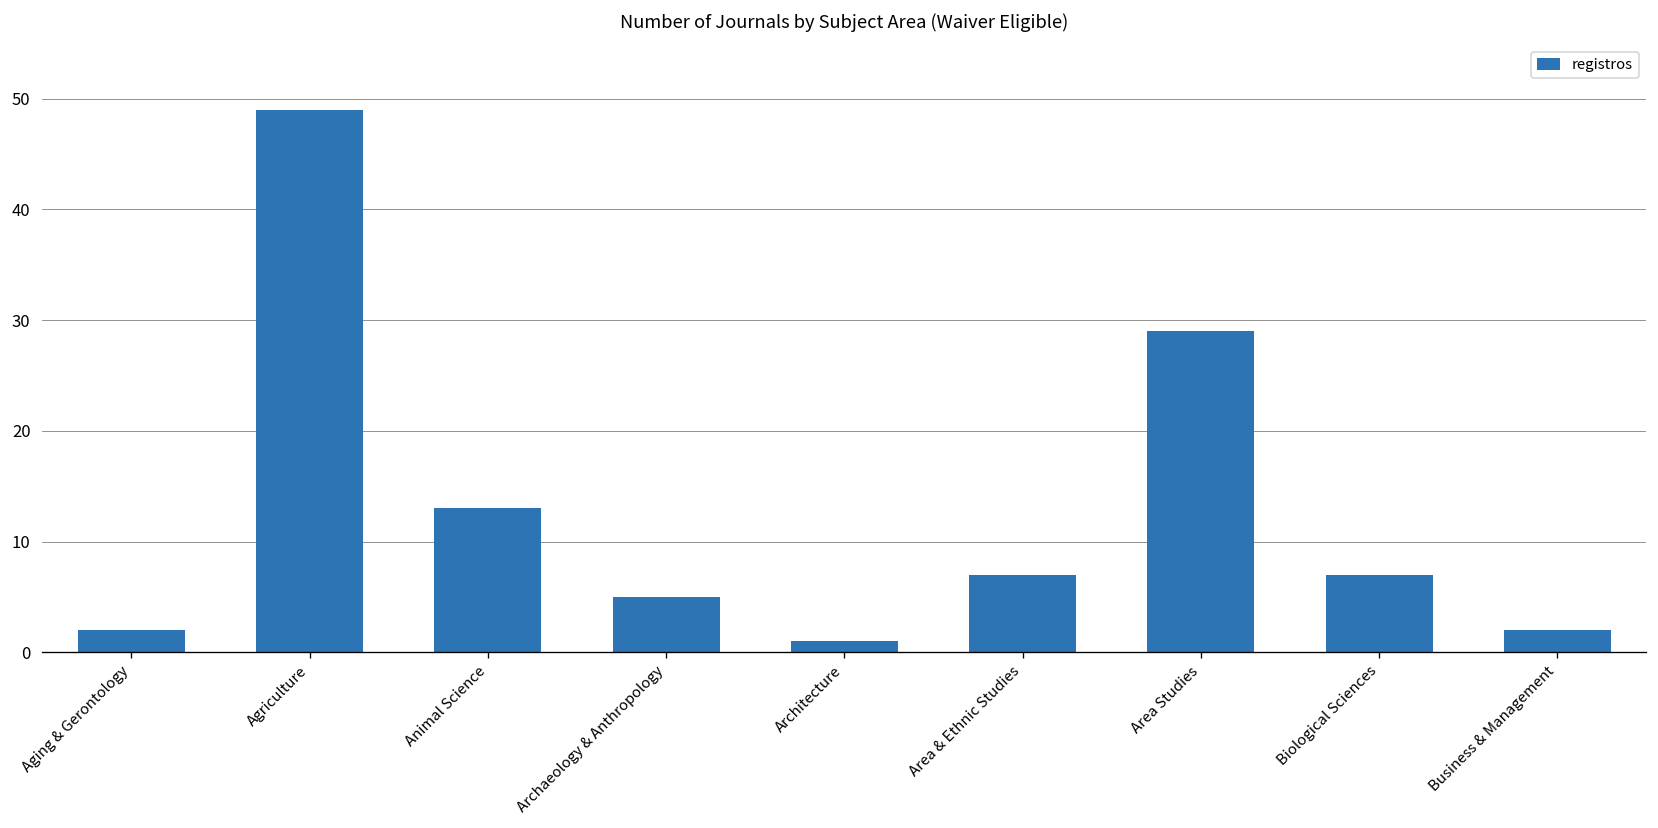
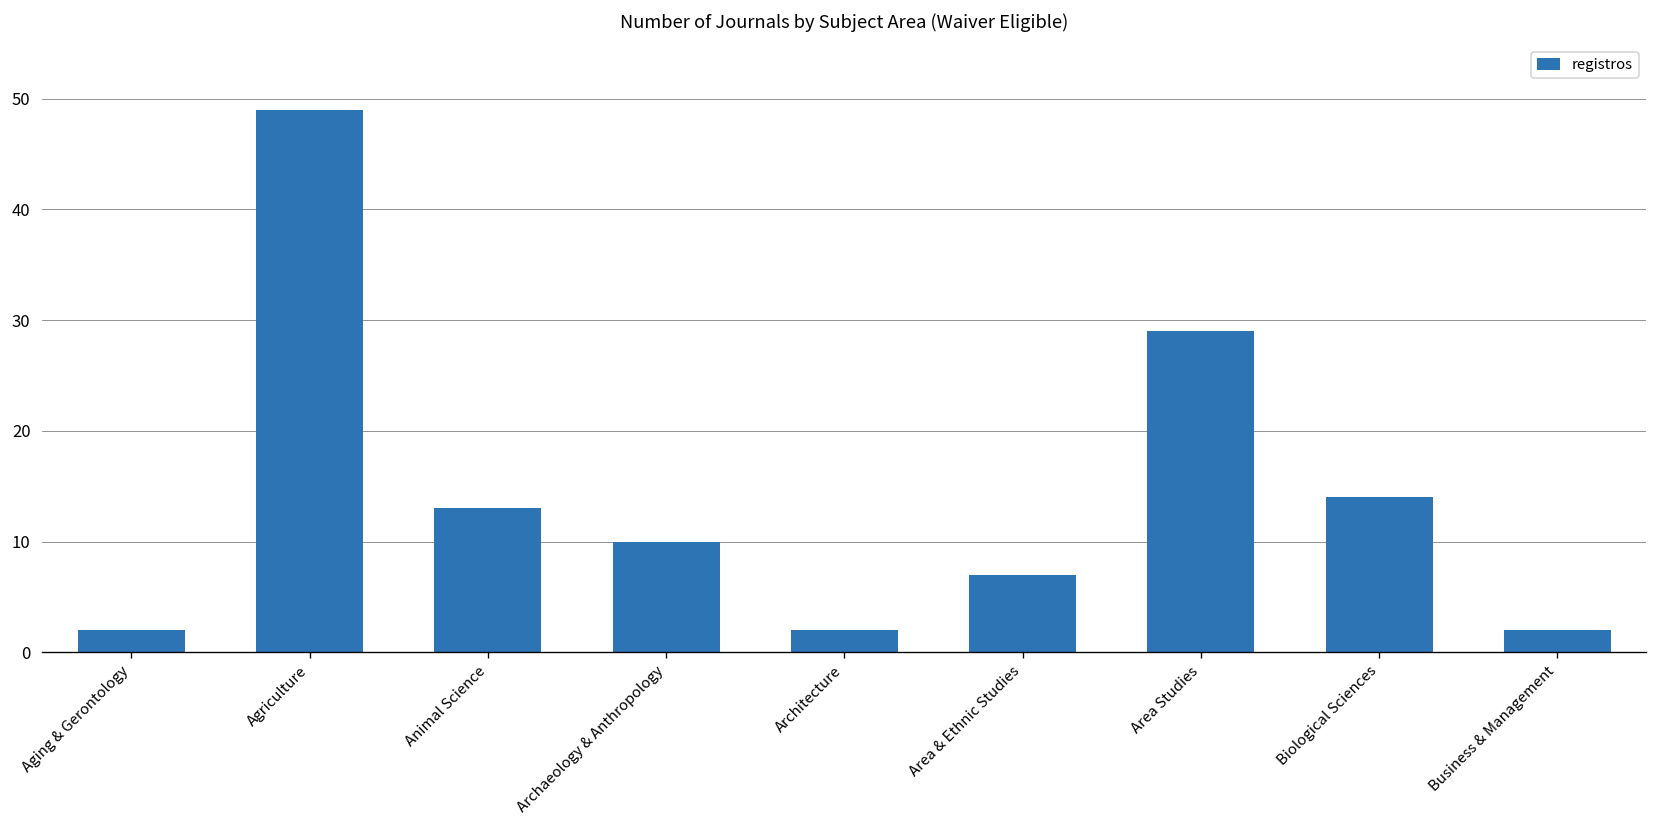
  {
    "Aging & Gerontology": 2,
    "Agriculture": 49,
    "Animal Science": 13,
-   "Archaeology & Anthropology": 5,
-   "Architecture": 1,
+   "Archaeology & Anthropology": 10,
+   "Architecture": 2,
    "Area & Ethnic Studies": 7,
    "Area Studies": 29,
-   "Biological Sciences": 7,
+   "Biological Sciences": 14,
    "Business & Management": 2
  }
